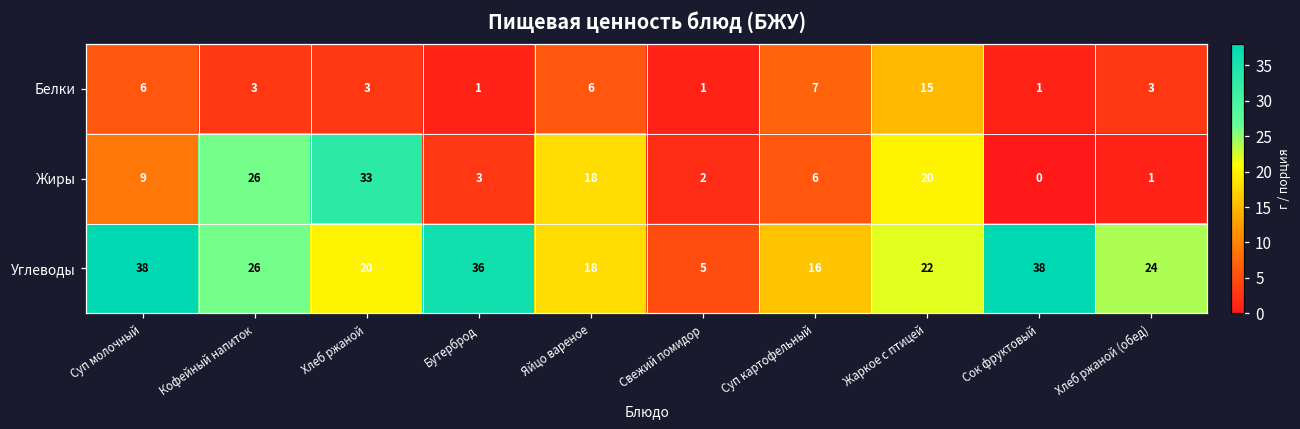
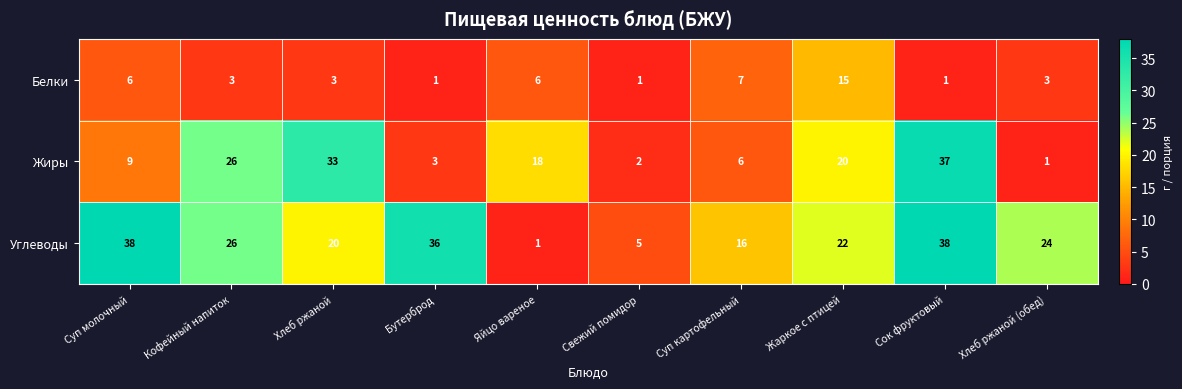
  {
    "Белки": {
      "Суп молочный": 6,
      "Кофейный напиток": 3,
      "Хлеб ржаной": 3,
      "Бутерброд": 1,
      "Яйцо вареное": 6,
      "Свежий помидор": 1,
      "Суп картофельный": 7,
      "Жаркое с птицей": 15,
      "Сок фруктовый": 1,
      "Хлеб ржаной (обед)": 3
    },
    "Жиры": {
      "Суп молочный": 9,
      "Кофейный напиток": 26,
      "Хлеб ржаной": 33,
      "Бутерброд": 3,
      "Яйцо вареное": 18,
      "Свежий помидор": 2,
      "Суп картофельный": 6,
      "Жаркое с птицей": 20,
-     "Сок фруктовый": 0,
+     "Сок фруктовый": 37,
      "Хлеб ржаной (обед)": 1
    },
    "Углеводы": {
      "Суп молочный": 38,
      "Кофейный напиток": 26,
      "Хлеб ржаной": 20,
      "Бутерброд": 36,
-     "Яйцо вареное": 18,
+     "Яйцо вареное": 1,
      "Свежий помидор": 5,
      "Суп картофельный": 16,
      "Жаркое с птицей": 22,
      "Сок фруктовый": 38,
      "Хлеб ржаной (обед)": 24
    }
  }
